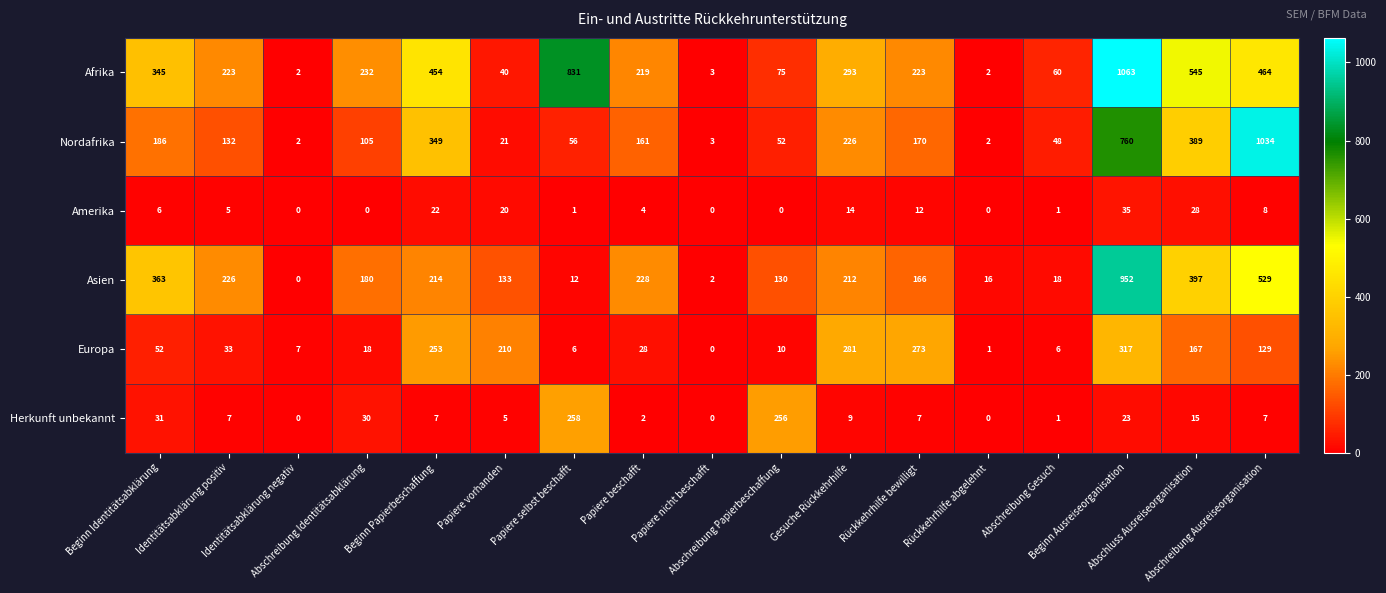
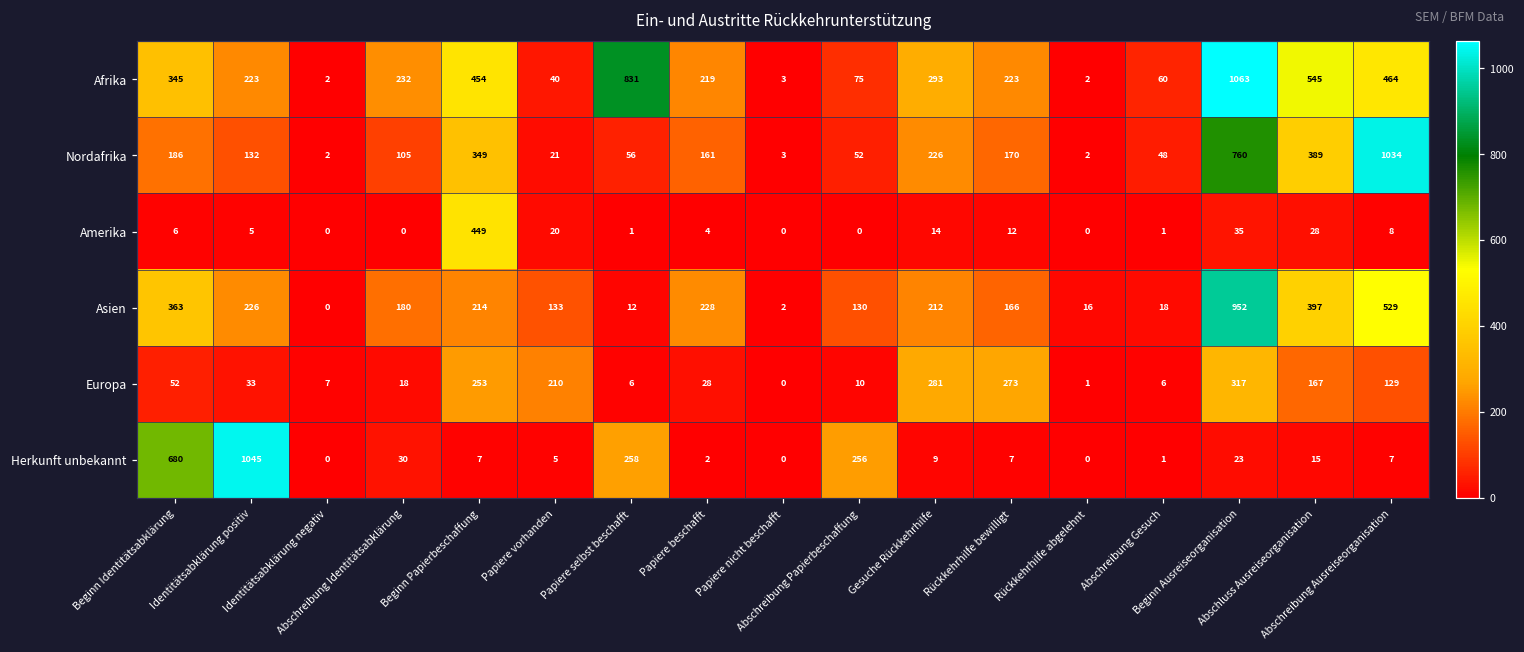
  {
    "Afrika": {
      "Beginn Identitätsabklärung": 345,
      "Identitätsabklärung positiv": 223,
      "Identitätsabklärung negativ": 2,
      "Abschreibung Identitätsabklärung": 232,
      "Beginn Papierbeschaffung": 454,
      "Papiere vorhanden": 40,
      "Papiere selbst beschafft": 831,
      "Papiere beschafft": 219,
      "Papiere nicht beschafft": 3,
      "Abschreibung Papierbeschaffung": 75,
      "Gesuche Rückkehrhilfe": 293,
      "Rückkehrhilfe bewilligt": 223,
      "Rückkehrhilfe abgelehnt": 2,
      "Abschreibung Gesuch": 60,
      "Beginn Ausreiseorganisation": 1063,
      "Abschluss Ausreiseorganisation": 545,
      "Abschreibung Ausreiseorganisation": 464
    },
    "Nordafrika": {
      "Beginn Identitätsabklärung": 186,
      "Identitätsabklärung positiv": 132,
      "Identitätsabklärung negativ": 2,
      "Abschreibung Identitätsabklärung": 105,
      "Beginn Papierbeschaffung": 349,
      "Papiere vorhanden": 21,
      "Papiere selbst beschafft": 56,
      "Papiere beschafft": 161,
      "Papiere nicht beschafft": 3,
      "Abschreibung Papierbeschaffung": 52,
      "Gesuche Rückkehrhilfe": 226,
      "Rückkehrhilfe bewilligt": 170,
      "Rückkehrhilfe abgelehnt": 2,
      "Abschreibung Gesuch": 48,
      "Beginn Ausreiseorganisation": 760,
      "Abschluss Ausreiseorganisation": 389,
      "Abschreibung Ausreiseorganisation": 1034
    },
    "Amerika": {
      "Beginn Identitätsabklärung": 6,
      "Identitätsabklärung positiv": 5,
      "Identitätsabklärung negativ": 0,
      "Abschreibung Identitätsabklärung": 0,
-     "Beginn Papierbeschaffung": 22,
+     "Beginn Papierbeschaffung": 449,
      "Papiere vorhanden": 20,
      "Papiere selbst beschafft": 1,
      "Papiere beschafft": 4,
      "Papiere nicht beschafft": 0,
      "Abschreibung Papierbeschaffung": 0,
      "Gesuche Rückkehrhilfe": 14,
      "Rückkehrhilfe bewilligt": 12,
      "Rückkehrhilfe abgelehnt": 0,
      "Abschreibung Gesuch": 1,
      "Beginn Ausreiseorganisation": 35,
      "Abschluss Ausreiseorganisation": 28,
      "Abschreibung Ausreiseorganisation": 8
    },
    "Asien": {
      "Beginn Identitätsabklärung": 363,
      "Identitätsabklärung positiv": 226,
      "Identitätsabklärung negativ": 0,
      "Abschreibung Identitätsabklärung": 180,
      "Beginn Papierbeschaffung": 214,
      "Papiere vorhanden": 133,
      "Papiere selbst beschafft": 12,
      "Papiere beschafft": 228,
      "Papiere nicht beschafft": 2,
      "Abschreibung Papierbeschaffung": 130,
      "Gesuche Rückkehrhilfe": 212,
      "Rückkehrhilfe bewilligt": 166,
      "Rückkehrhilfe abgelehnt": 16,
      "Abschreibung Gesuch": 18,
      "Beginn Ausreiseorganisation": 952,
      "Abschluss Ausreiseorganisation": 397,
      "Abschreibung Ausreiseorganisation": 529
    },
    "Europa": {
      "Beginn Identitätsabklärung": 52,
      "Identitätsabklärung positiv": 33,
      "Identitätsabklärung negativ": 7,
      "Abschreibung Identitätsabklärung": 18,
      "Beginn Papierbeschaffung": 253,
      "Papiere vorhanden": 210,
      "Papiere selbst beschafft": 6,
      "Papiere beschafft": 28,
      "Papiere nicht beschafft": 0,
      "Abschreibung Papierbeschaffung": 10,
      "Gesuche Rückkehrhilfe": 281,
      "Rückkehrhilfe bewilligt": 273,
      "Rückkehrhilfe abgelehnt": 1,
      "Abschreibung Gesuch": 6,
      "Beginn Ausreiseorganisation": 317,
      "Abschluss Ausreiseorganisation": 167,
      "Abschreibung Ausreiseorganisation": 129
    },
    "Herkunft unbekannt": {
-     "Beginn Identitätsabklärung": 31,
-     "Identitätsabklärung positiv": 7,
+     "Beginn Identitätsabklärung": 680,
+     "Identitätsabklärung positiv": 1045,
      "Identitätsabklärung negativ": 0,
      "Abschreibung Identitätsabklärung": 30,
      "Beginn Papierbeschaffung": 7,
      "Papiere vorhanden": 5,
      "Papiere selbst beschafft": 258,
      "Papiere beschafft": 2,
      "Papiere nicht beschafft": 0,
      "Abschreibung Papierbeschaffung": 256,
      "Gesuche Rückkehrhilfe": 9,
      "Rückkehrhilfe bewilligt": 7,
      "Rückkehrhilfe abgelehnt": 0,
      "Abschreibung Gesuch": 1,
      "Beginn Ausreiseorganisation": 23,
      "Abschluss Ausreiseorganisation": 15,
      "Abschreibung Ausreiseorganisation": 7
    }
  }
